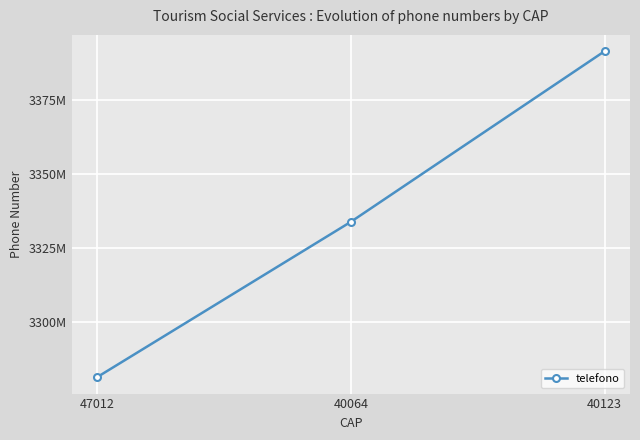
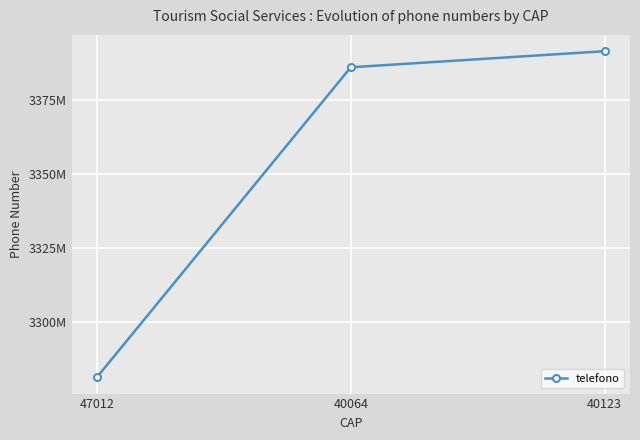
  {
    "47012": 3282000000,
-   "40064": 3334000000,
+   "40064": 3386000000,
    "40123": 3392000000
  }
